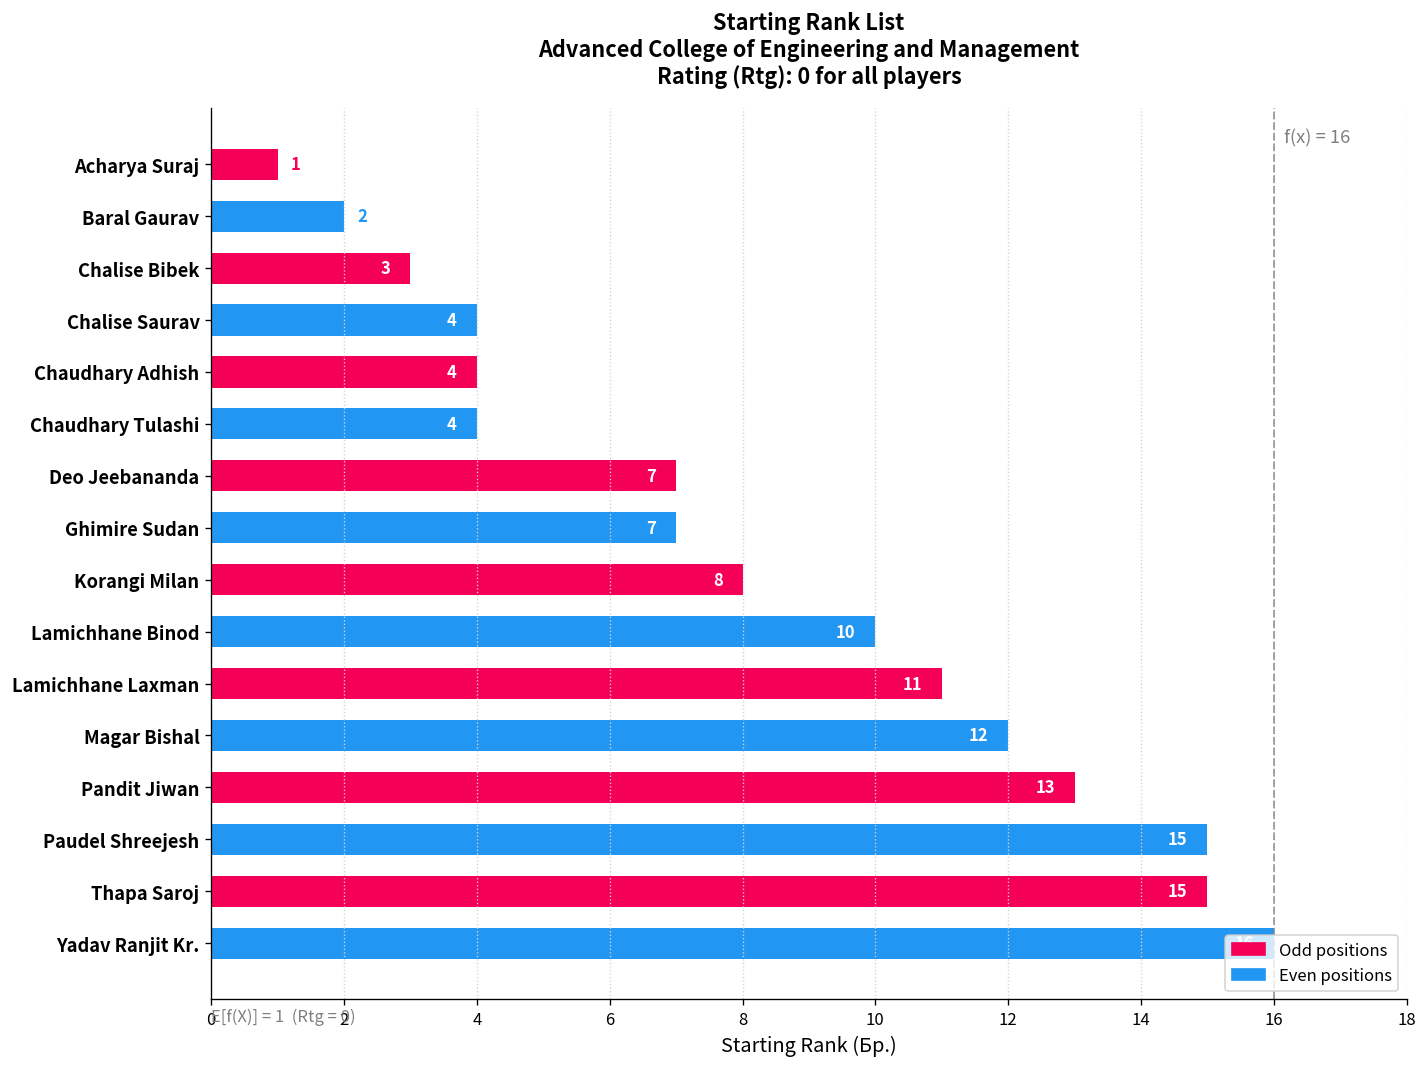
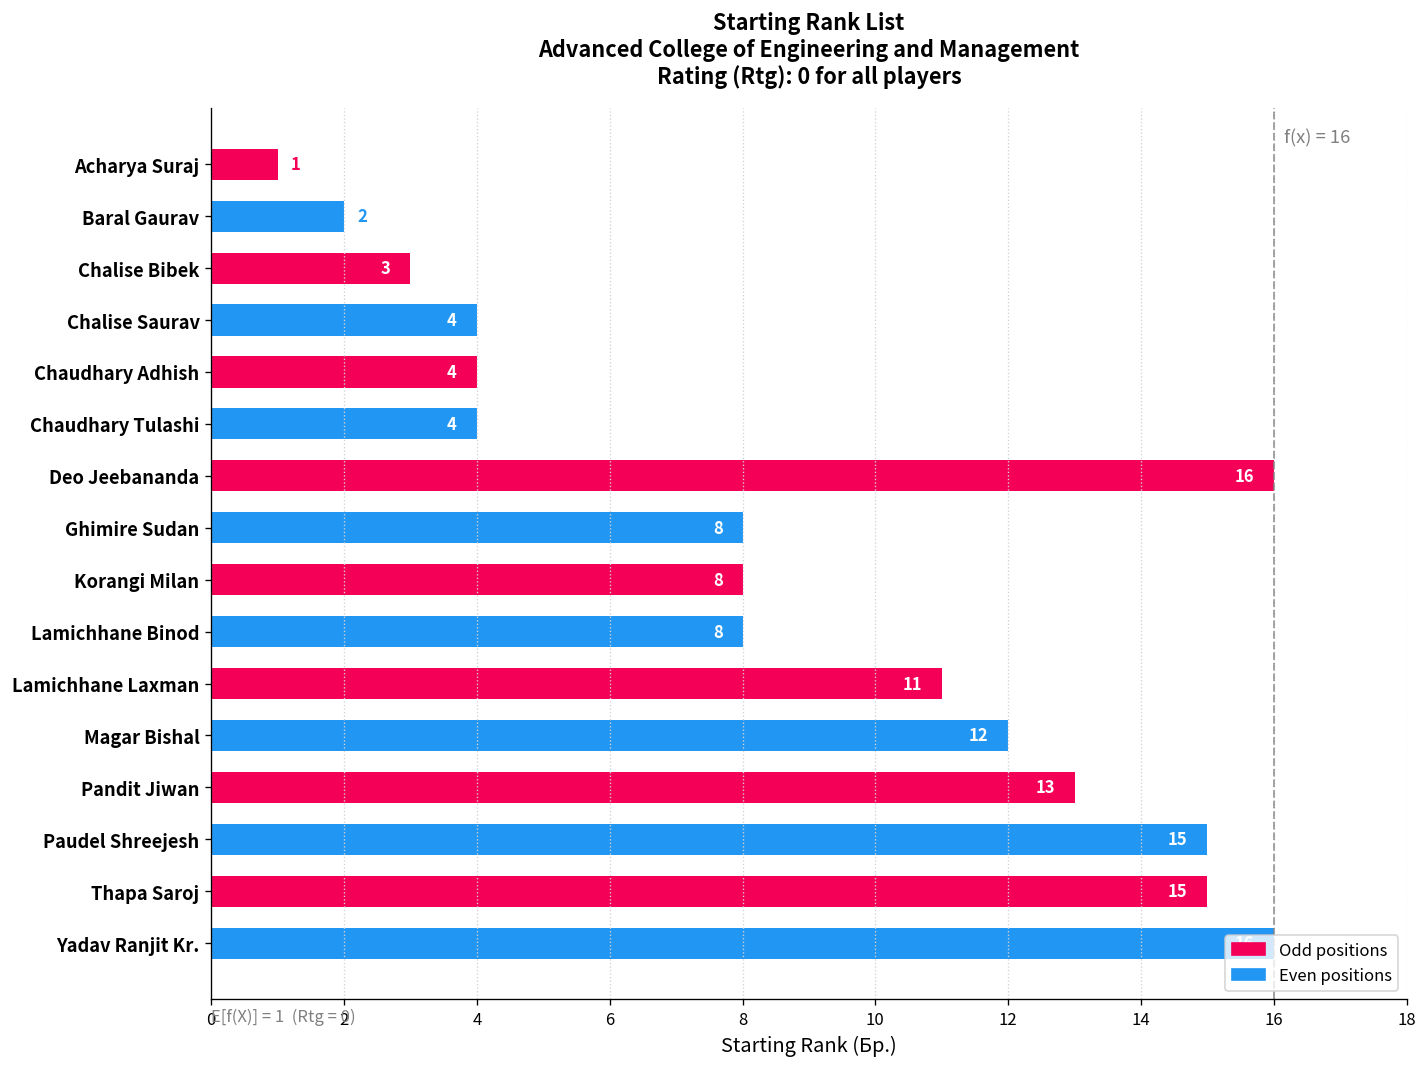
  {
    "Acharya Suraj": 1,
    "Baral Gaurav": 2,
    "Chalise Bibek": 3,
    "Chalise Saurav": 4,
    "Chaudhary Adhish": 4,
    "Chaudhary Tulashi": 4,
-   "Deo Jeebananda": 7,
-   "Ghimire Sudan": 7,
+   "Deo Jeebananda": 16,
+   "Ghimire Sudan": 8,
    "Korangi Milan": 8,
-   "Lamichhane Binod": 10,
+   "Lamichhane Binod": 8,
    "Lamichhane Laxman": 11,
    "Magar Bishal": 12,
    "Pandit Jiwan": 13,
    "Paudel Shreejesh": 15,
    "Thapa Saroj": 15
  }
